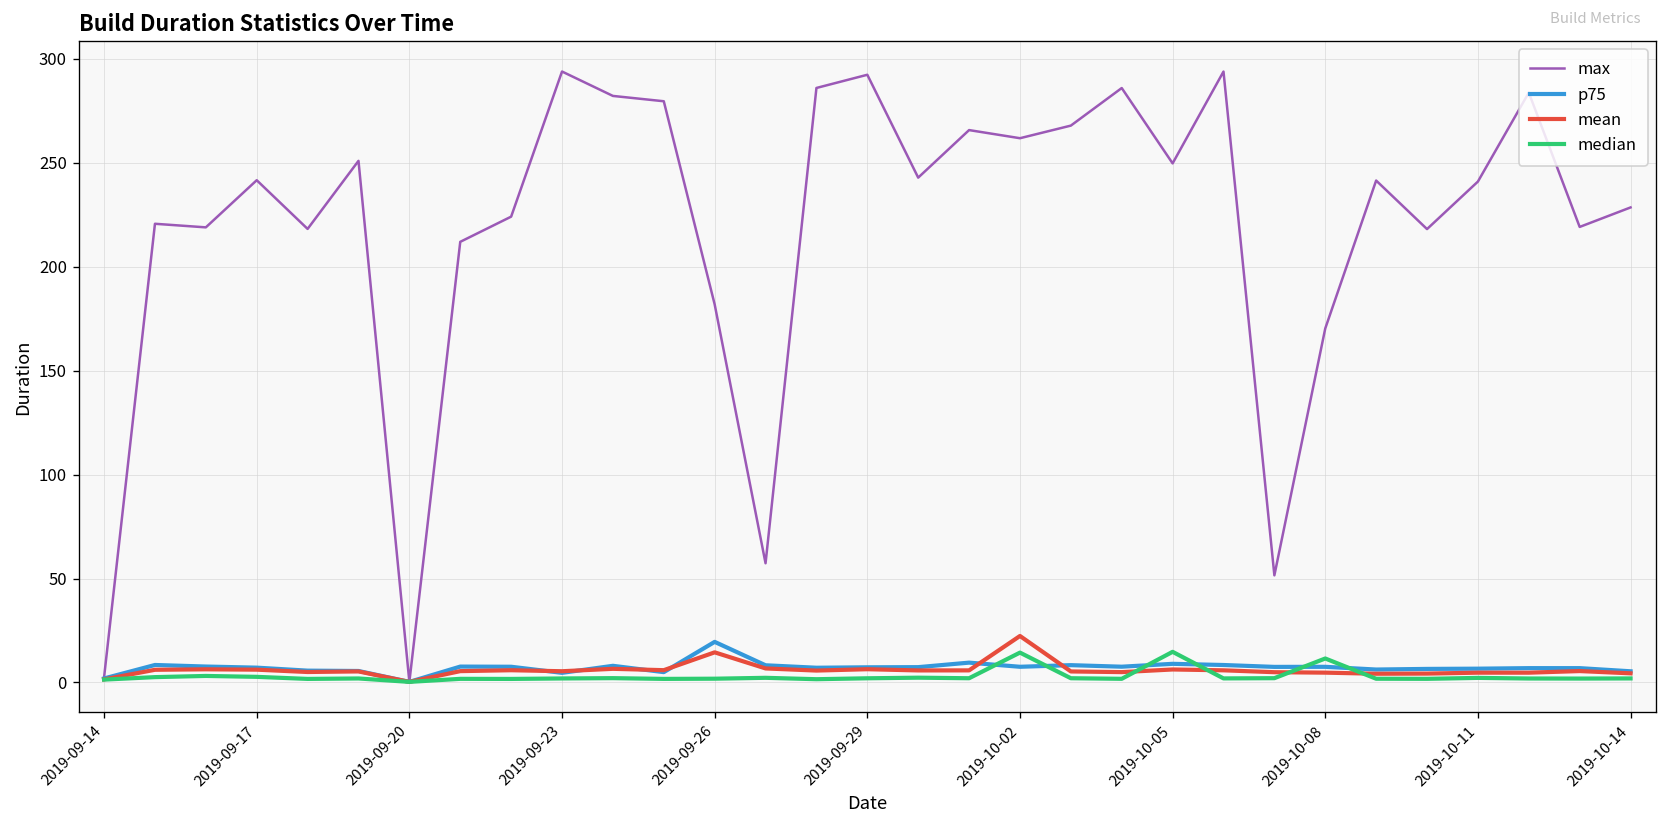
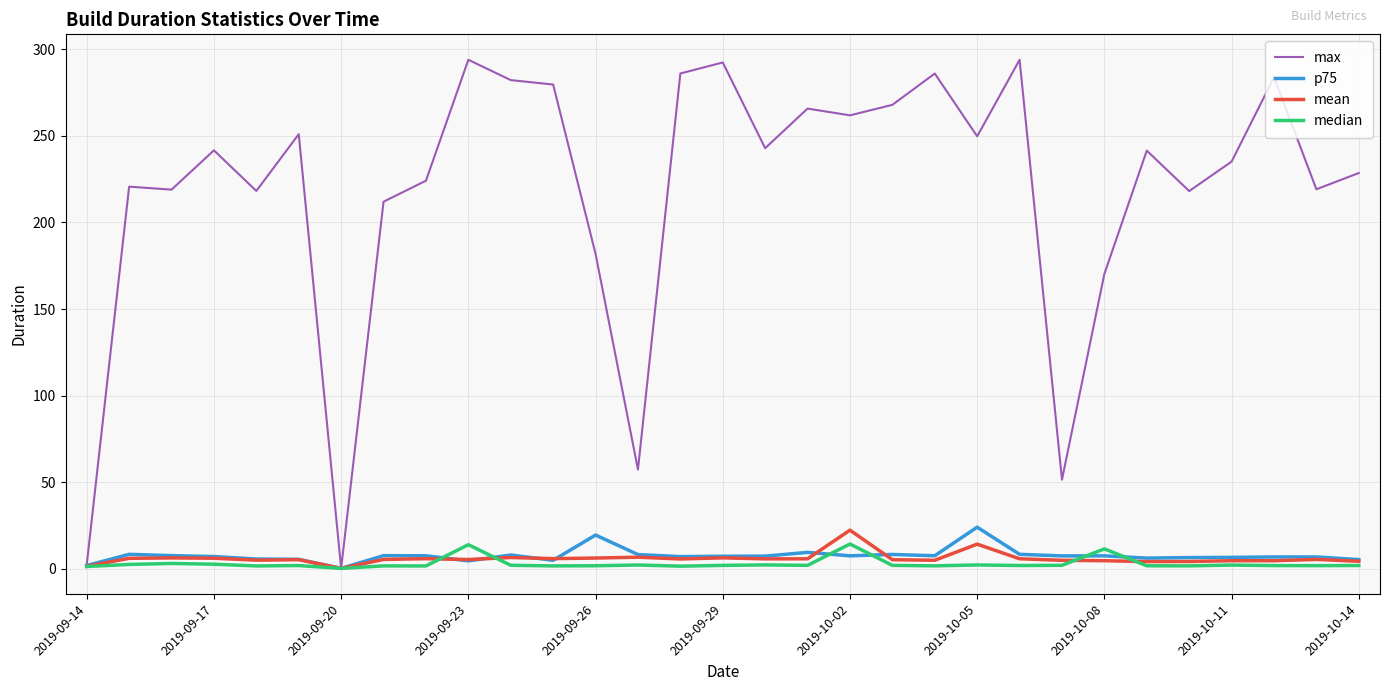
  {
    "max": {
      "2019-09-17": 242,
      "2019-09-23": 294,
      "2019-09-26": 182,
      "2019-09-29": 292,
      "2019-10-02": 262,
      "2019-10-05": 250,
      "2019-10-08": 170,
-     "2019-10-11": 241,
+     "2019-10-11": 235,
      "2019-10-14": 228
    },
    "p75": {
      "2019-09-26": 20,
      "2019-10-02": 8,
-     "2019-10-05": 9,
+     "2019-10-05": 24,
      "2019-10-08": 8,
      "2019-10-11": 7
    },
    "mean": {
-     "2019-09-26": 14,
+     "2019-09-26": 6,
      "2019-10-02": 22,
-     "2019-10-05": 6,
+     "2019-10-05": 14,
      "2019-10-08": 5,
      "2019-10-11": 5
    },
    "median": {
      "2019-09-17": 3,
-     "2019-09-23": 2,
+     "2019-09-23": 14,
      "2019-09-26": 2,
      "2019-09-29": 2,
      "2019-10-02": 14,
-     "2019-10-05": 15,
+     "2019-10-05": 2,
      "2019-10-08": 12,
      "2019-10-11": 2,
      "2019-10-14": 2
    }
  }
